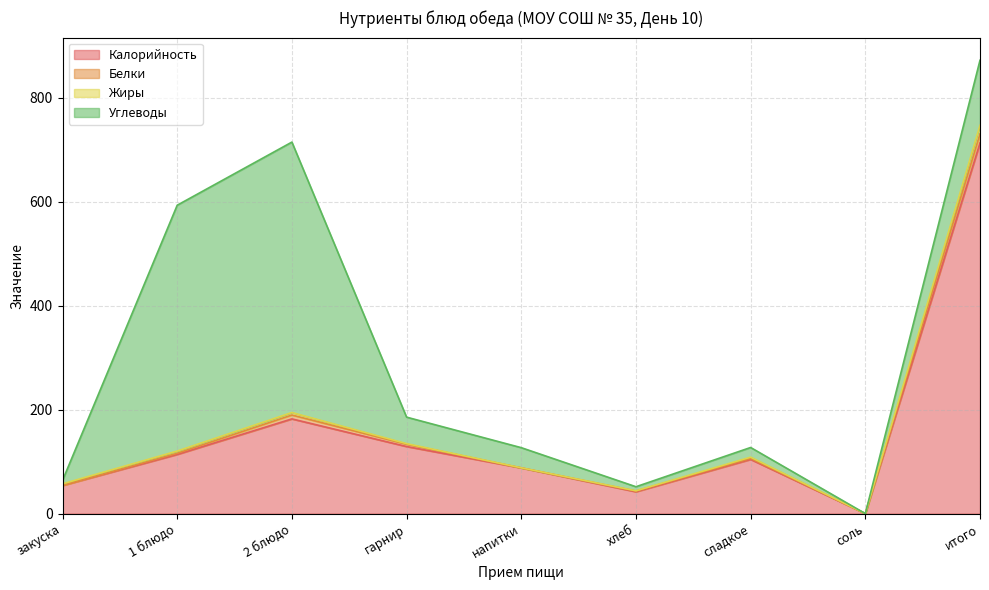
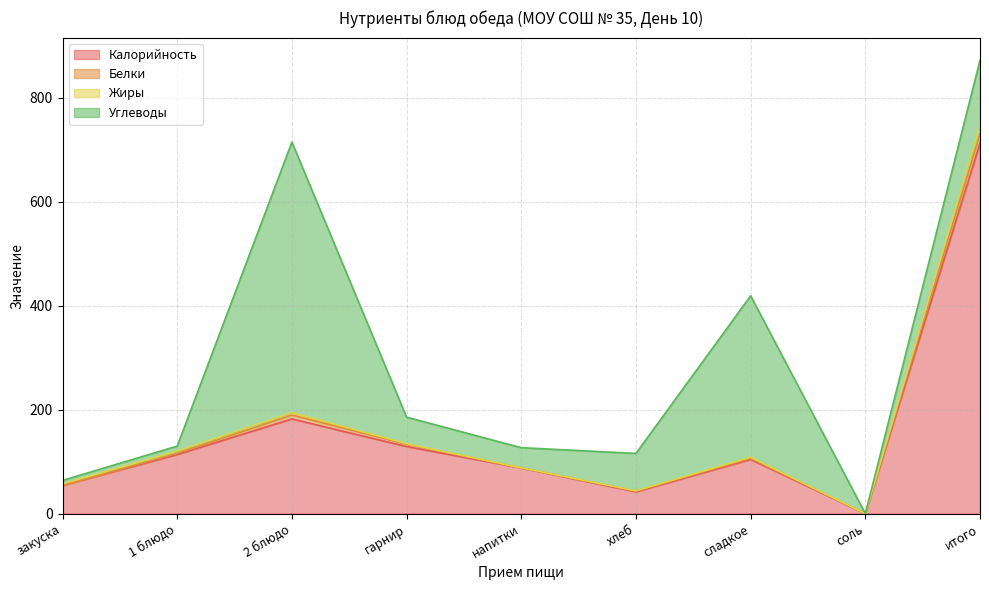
  {
    "Углеводы": {
      "закуска": 10,
-     "1 блюдо": 470,
+     "1 блюдо": 10,
      "2 блюдо": 520,
      "гарнир": 50,
      "напитки": 40,
-     "хлеб": 10,
-     "сладкое": 20,
+     "хлеб": 70,
+     "сладкое": 310,
      "итого": 130
    }
  }
